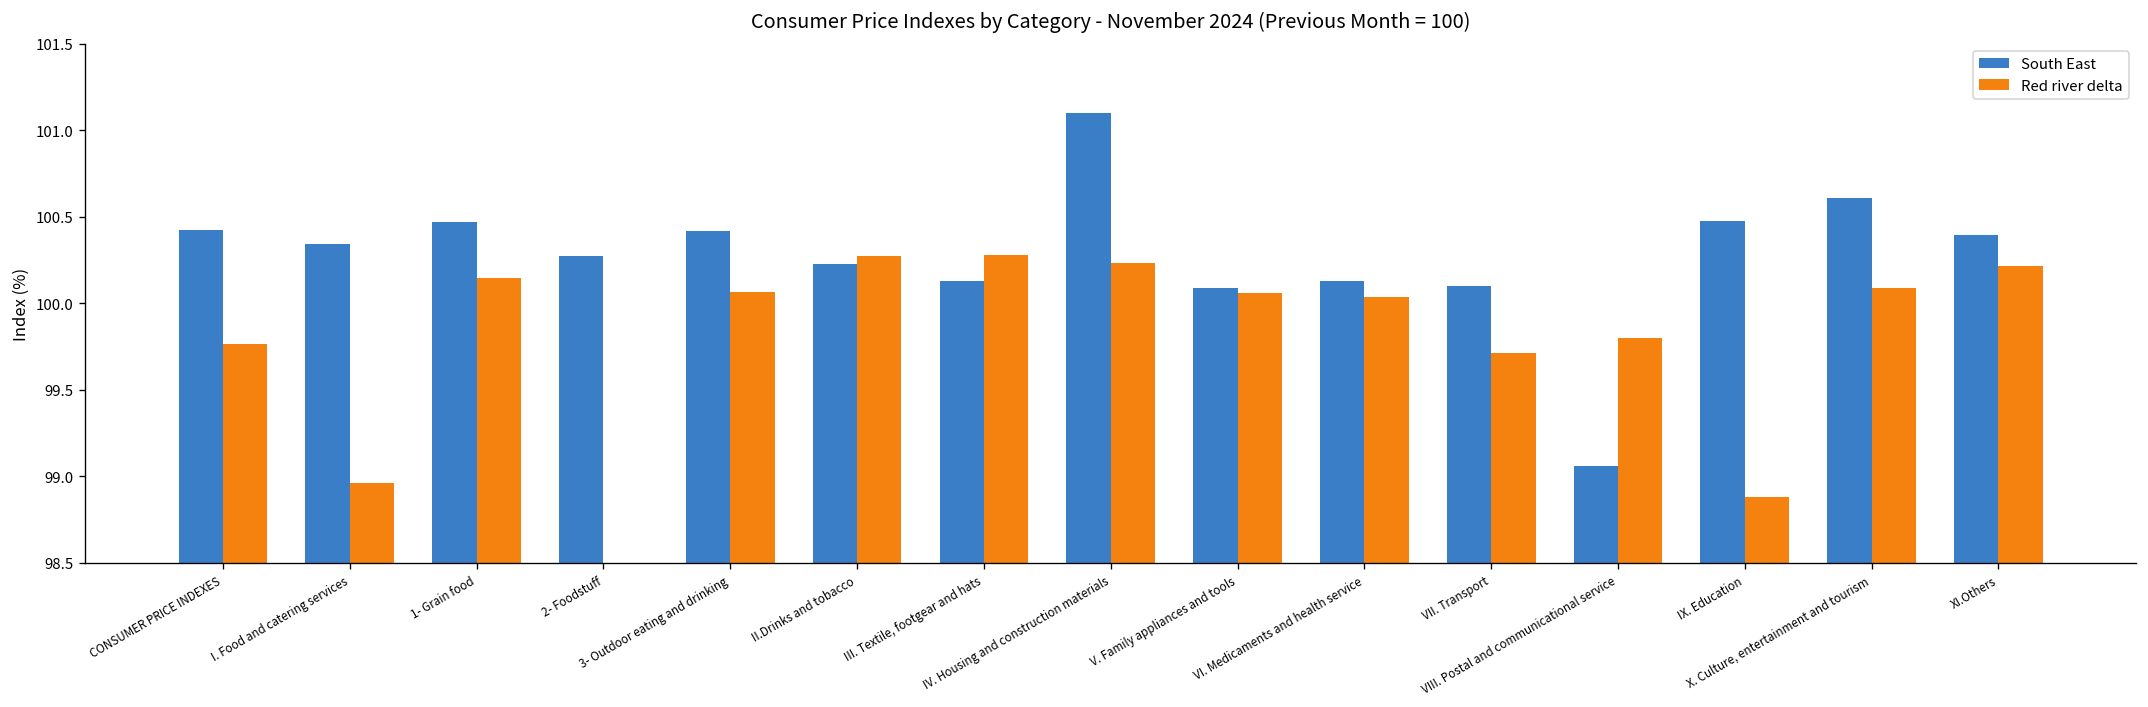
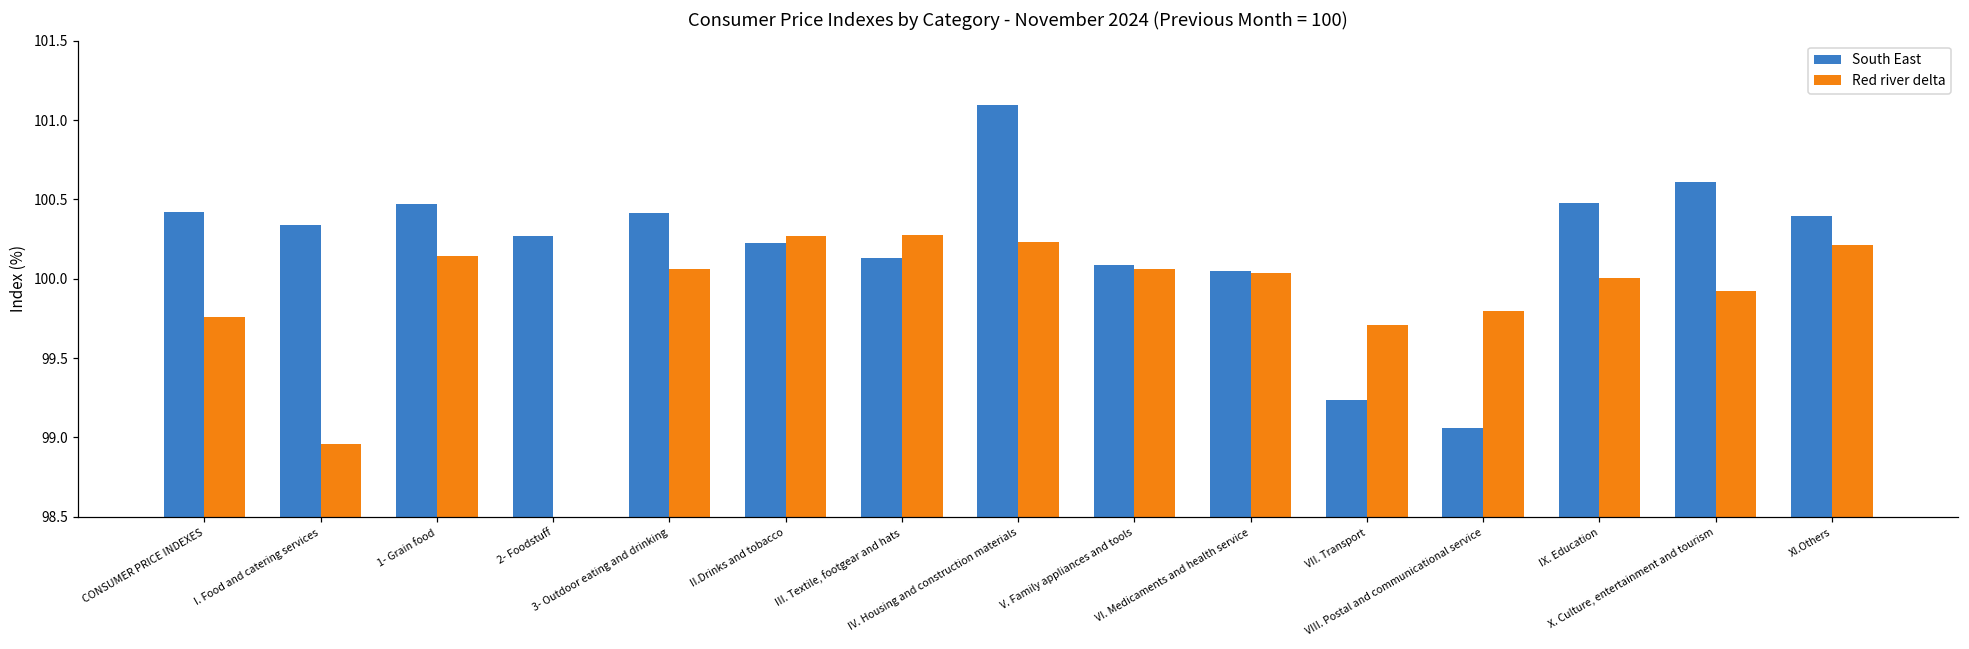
  {
    "South East": {
      "CONSUMER PRICE INDEXES": 100.42,
      "I. Food and catering services": 100.34,
      "1- Grain food": 100.47,
      "2- Foodstuff": 100.27,
      "3- Outdoor eating and drinking": 100.42,
      "II.Drinks and tobacco": 100.22,
      "III. Textile, footgear and hats": 100.13,
      "IV. Housing and construction materials": 101.10,
      "V. Family appliances and tools": 100.09,
-     "VI. Medicaments and health service": 100.13,
-     "VII. Transport": 100.10,
+     "VI. Medicaments and health service": 100.05,
+     "VII. Transport": 99.23,
      "VIII. Postal and communicational service": 99.06,
      "IX. Education": 100.47,
      "X. Culture, entertainment and tourism": 100.61,
      "XI.Others": 100.39
    },
    "Red river delta": {
      "CONSUMER PRICE INDEXES": 99.76,
      "I. Food and catering services": 98.96,
      "1- Grain food": 100.14,
      "3- Outdoor eating and drinking": 100.06,
      "II.Drinks and tobacco": 100.27,
      "III. Textile, footgear and hats": 100.28,
      "IV. Housing and construction materials": 100.23,
      "V. Family appliances and tools": 100.06,
      "VI. Medicaments and health service": 100.04,
      "VII. Transport": 99.71,
      "VIII. Postal and communicational service": 99.80,
-     "IX. Education": 98.88,
-     "X. Culture, entertainment and tourism": 100.09,
+     "IX. Education": 100.00,
+     "X. Culture, entertainment and tourism": 99.93,
      "XI.Others": 100.22
    }
  }
